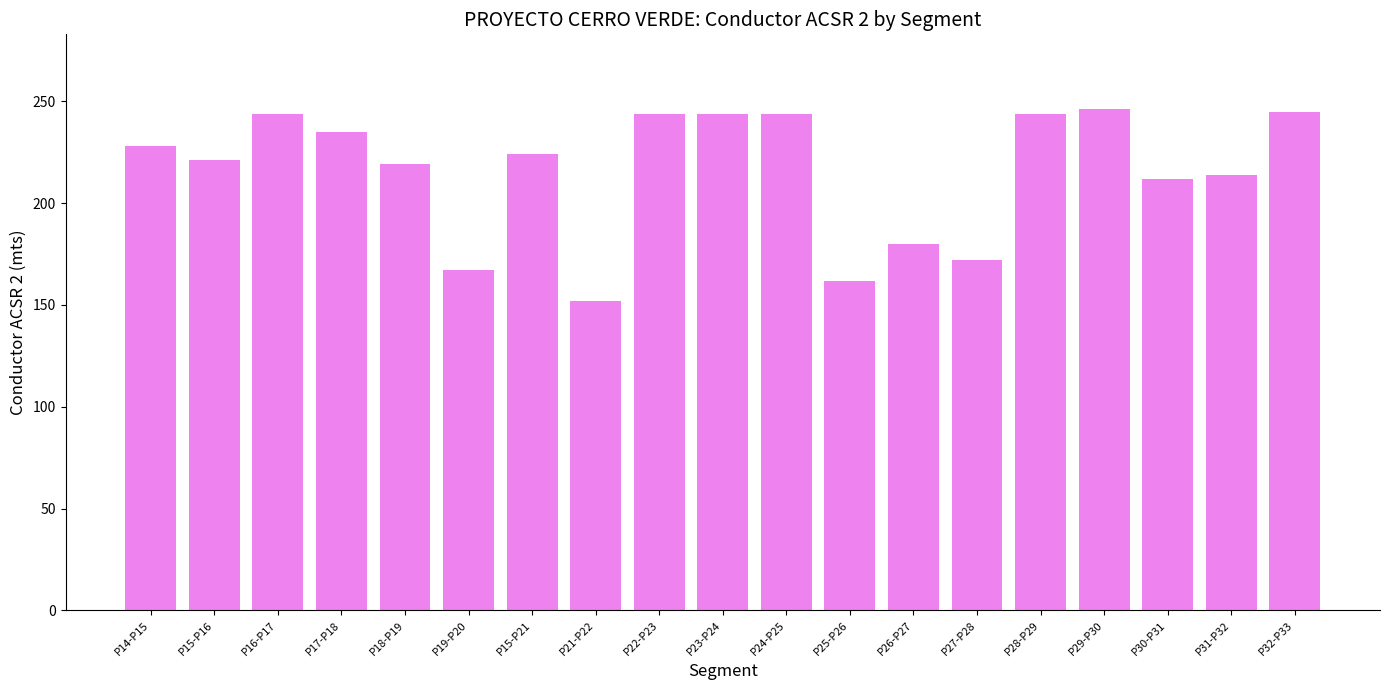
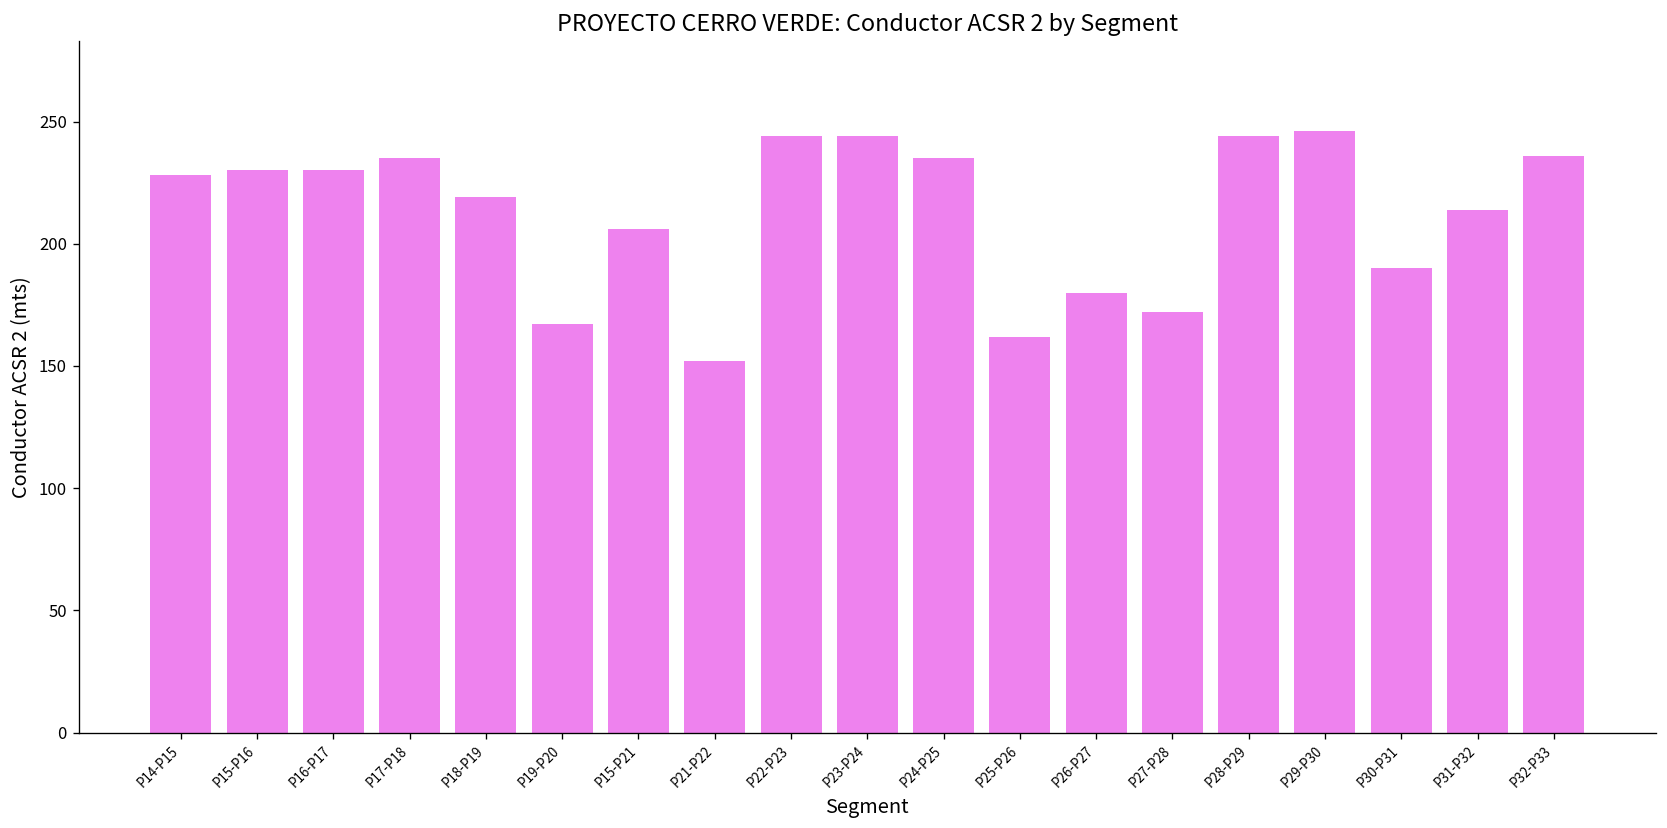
  {
    "P14-P15": 228,
-   "P15-P16": 221,
-   "P16-P17": 244,
+   "P15-P16": 230,
+   "P16-P17": 230,
    "P17-P18": 235,
    "P18-P19": 219,
    "P19-P20": 167,
-   "P15-P21": 224,
+   "P15-P21": 206,
    "P21-P22": 152,
    "P22-P23": 244,
    "P23-P24": 244,
-   "P24-P25": 244,
+   "P24-P25": 235,
    "P25-P26": 162,
    "P26-P27": 180,
    "P27-P28": 172,
    "P28-P29": 244,
    "P29-P30": 246,
-   "P30-P31": 212,
+   "P30-P31": 190,
    "P31-P32": 214,
-   "P32-P33": 245
+   "P32-P33": 236
  }
